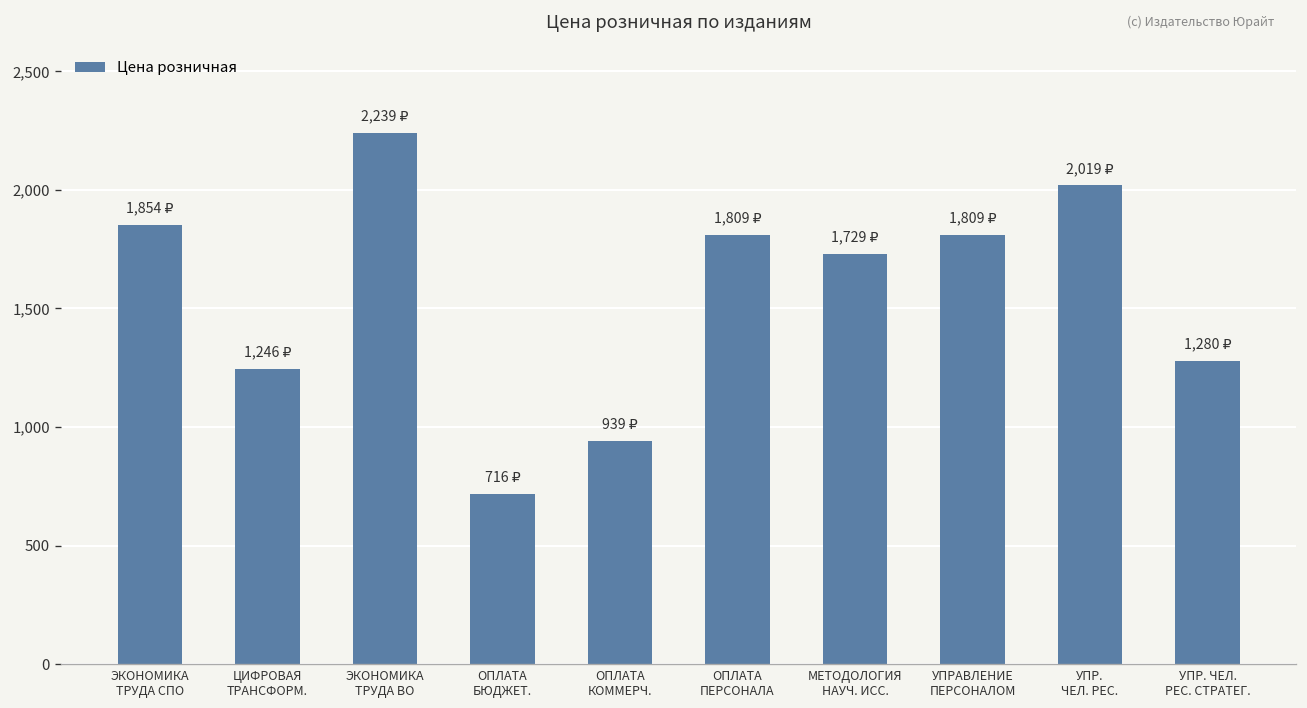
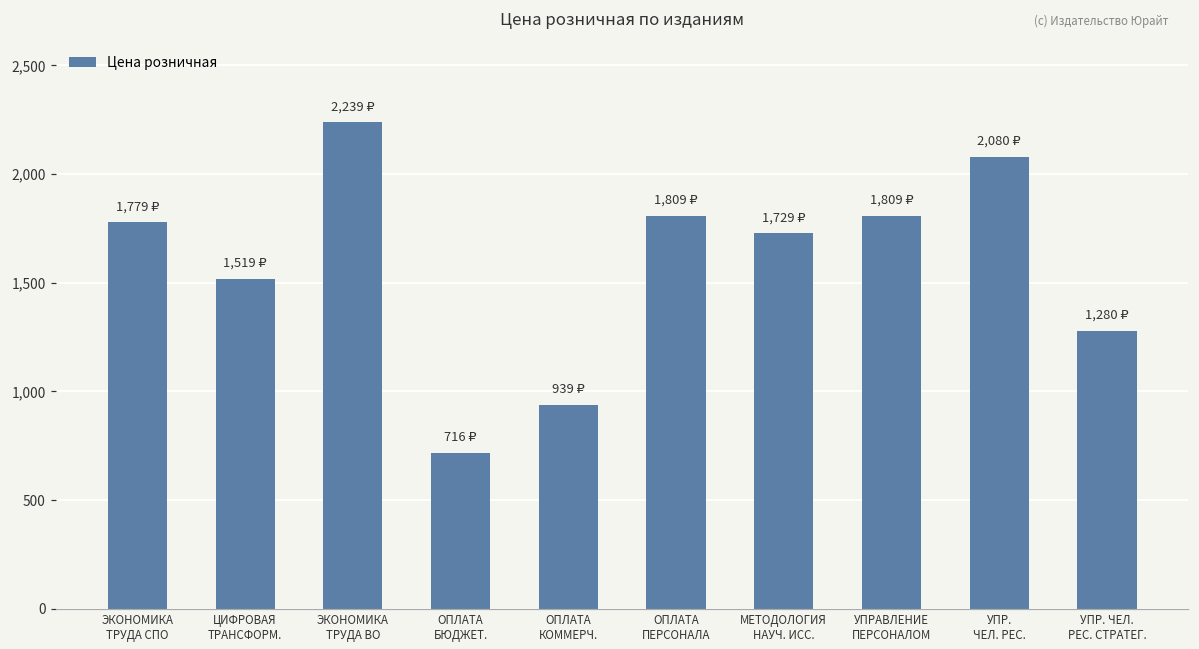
  {
-   "ЭКОНОМИКА ТРУДА СПО": "1,854",
-   "ЦИФРОВАЯ ТРАНСФОРМ.": "1,246",
+   "ЭКОНОМИКА ТРУДА СПО": "1,779",
+   "ЦИФРОВАЯ ТРАНСФОРМ.": "1,519",
    "ЭКОНОМИКА ТРУДА ВО": "2,239",
    "ОПЛАТА БЮДЖЕТ.": "716",
    "ОПЛАТА КОММЕРЧ.": "939",
    "ОПЛАТА ПЕРСОНАЛА": "1,809",
    "МЕТОДОЛОГИЯ НАУЧ. ИСС.": "1,729",
    "УПРАВЛЕНИЕ ПЕРСОНАЛОМ": "1,809",
-   "УПР. ЧЕЛ. РЕС.": "2,019",
+   "УПР. ЧЕЛ. РЕС.": "2,080",
    "УПР. ЧЕЛ. РЕС. СТРАТЕГ.": "1,280"
  }
